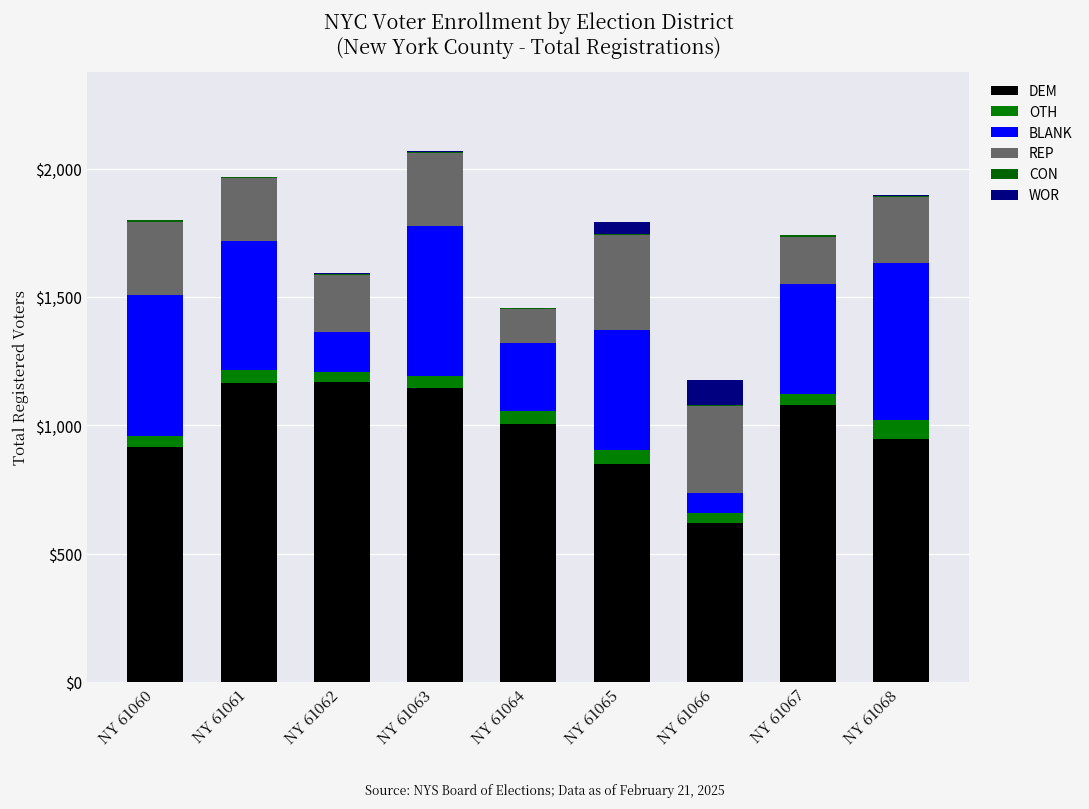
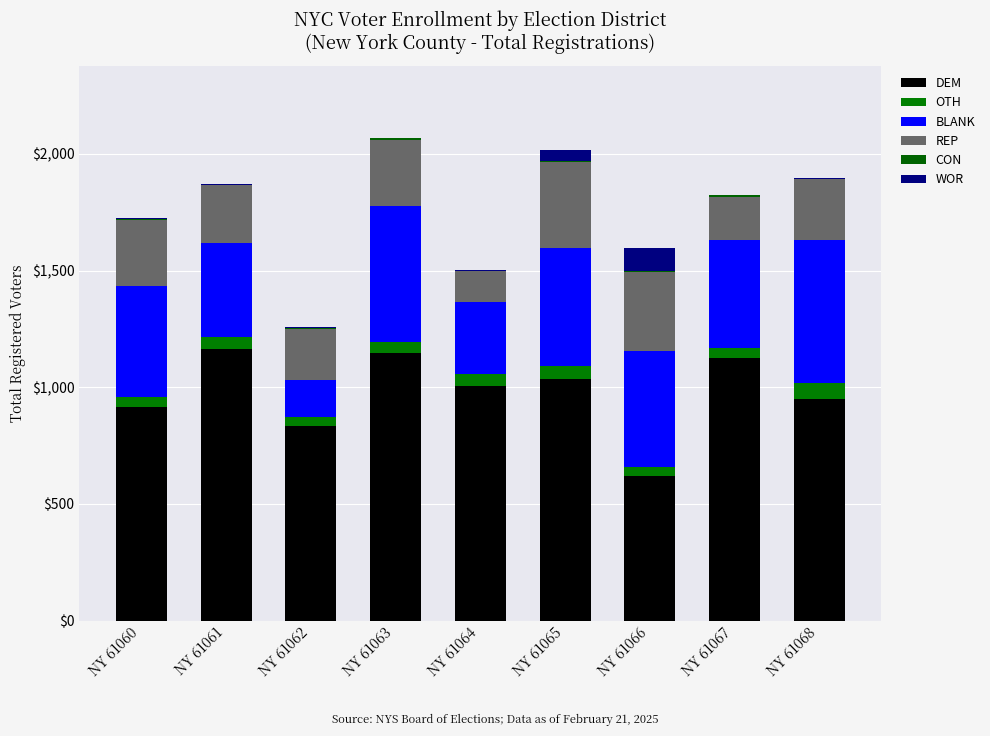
  {
    "DEM": {
      "NY 61060": "$910",
      "NY 61061": "$1,160",
-     "NY 61062": "$1,170",
+     "NY 61062": "$830",
      "NY 61063": "$1,150",
      "NY 61064": "$1,010",
-     "NY 61065": "$850",
+     "NY 61065": "$1,040",
      "NY 61066": "$620",
-     "NY 61067": "$1,080",
+     "NY 61067": "$1,130",
      "NY 61068": "$950"
    },
    "BLANK": {
-     "NY 61060": "$550",
-     "NY 61061": "$500",
+     "NY 61060": "$470",
+     "NY 61061": "$410",
      "NY 61062": "$160",
      "NY 61063": "$590",
-     "NY 61064": "$260",
-     "NY 61065": "$470",
-     "NY 61066": "$80",
-     "NY 61067": "$430",
+     "NY 61064": "$310",
+     "NY 61065": "$510",
+     "NY 61066": "$500",
+     "NY 61067": "$470",
      "NY 61068": "$610"
    },
    "REP": {
      "NY 61060": "$280",
      "NY 61061": "$250",
      "NY 61062": "$220",
      "NY 61063": "$280",
      "NY 61064": "$130",
      "NY 61065": "$370",
      "NY 61066": "$340",
      "NY 61067": "$180",
      "NY 61068": "$260"
    },
    "WOR": {
      "NY 61065": "$50",
      "NY 61066": "$100"
    }
  }
